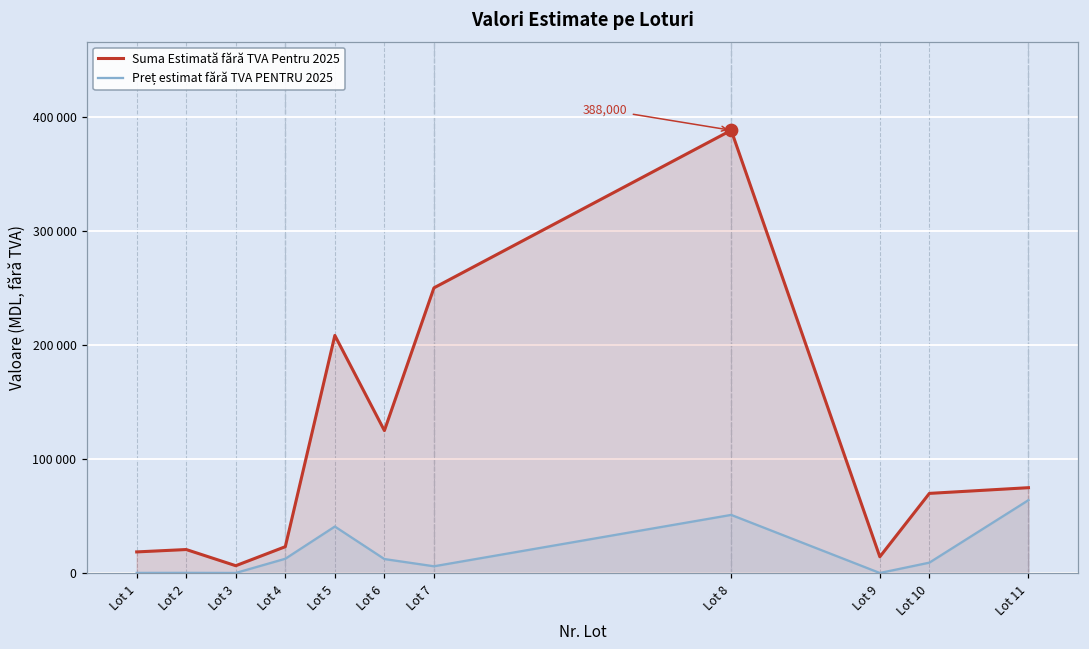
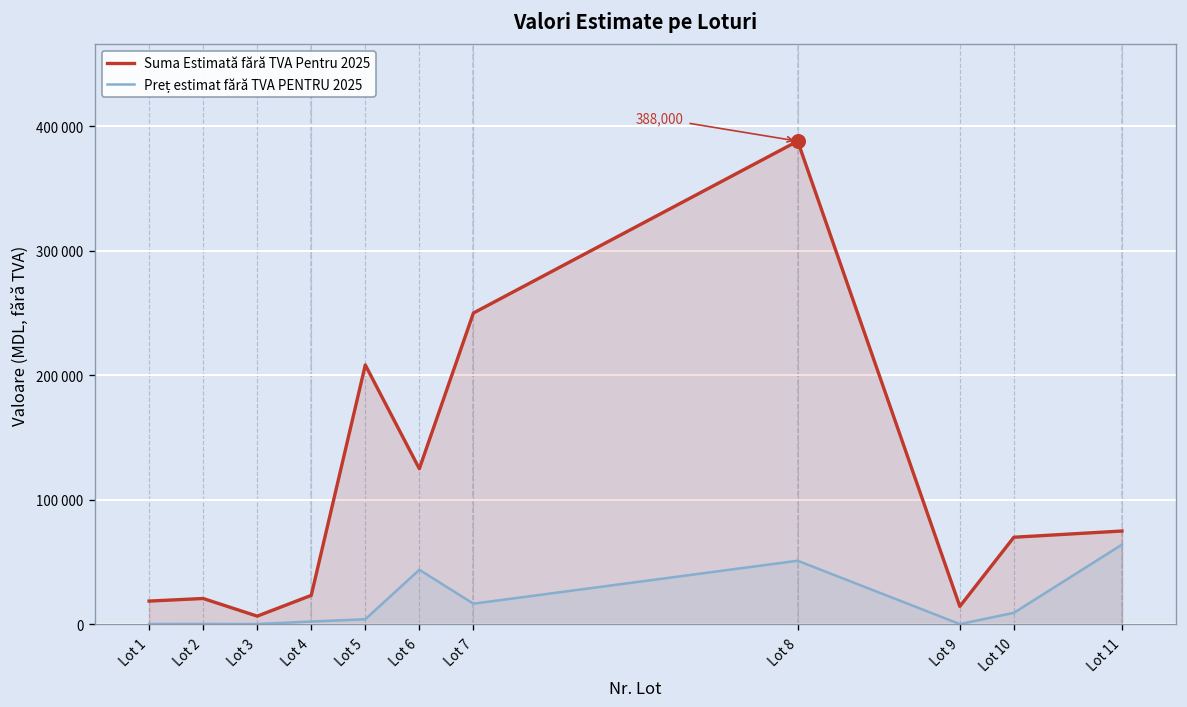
  {
    "Preț estimat fără TVA PENTRU 2025": {
      "Lot 1": 0,
      "Lot 2": 0,
      "Lot 3": 0,
-     "Lot 4": 13000,
-     "Lot 5": 41000,
-     "Lot 6": 13000,
-     "Lot 7": 6000,
+     "Lot 4": 2000,
+     "Lot 5": 4000,
+     "Lot 6": 44000,
+     "Lot 7": 17000,
      "Lot 8": 51000,
      "Lot 9": 0,
      "Lot 10": 9000,
      "Lot 11": 64000
    }
  }
